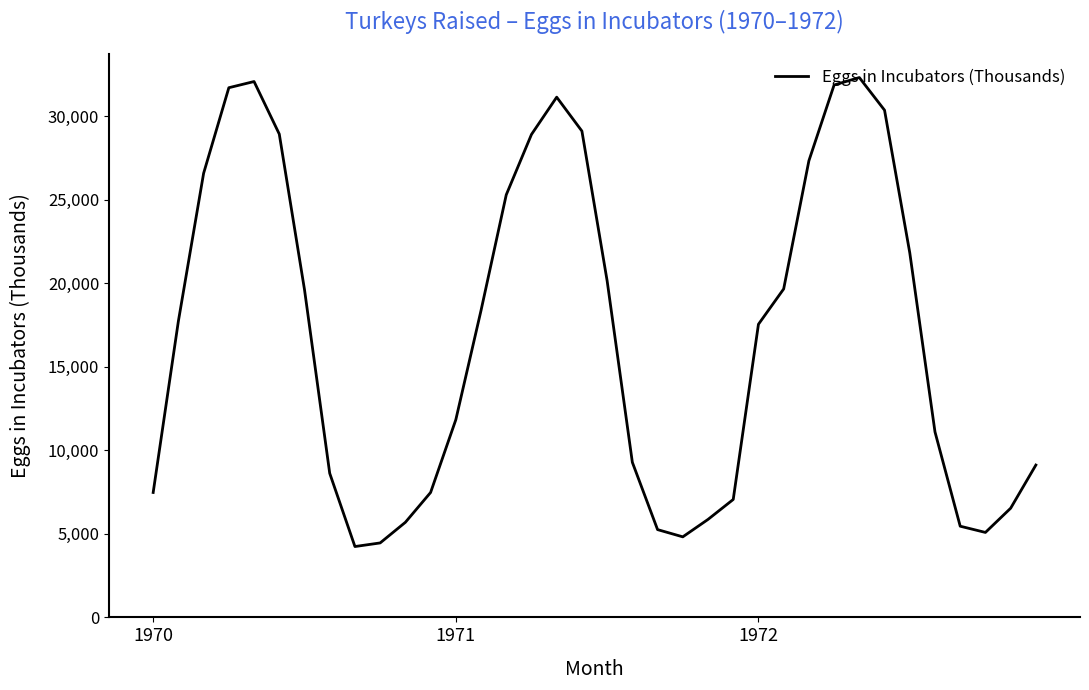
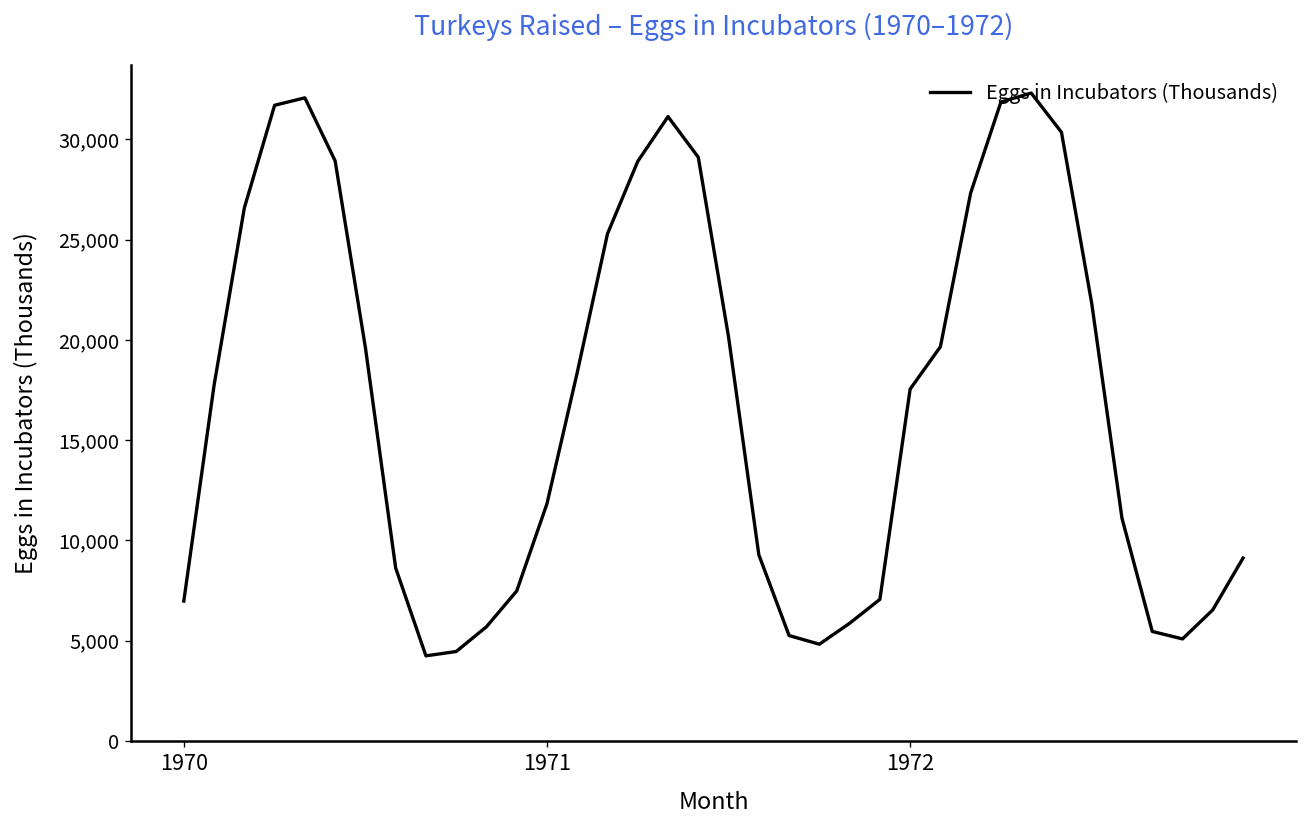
  {
-   "1970": "7,500",
+   "1970": "7,000",
    "1971": "11,800",
    "1972": "17,500"
  }
